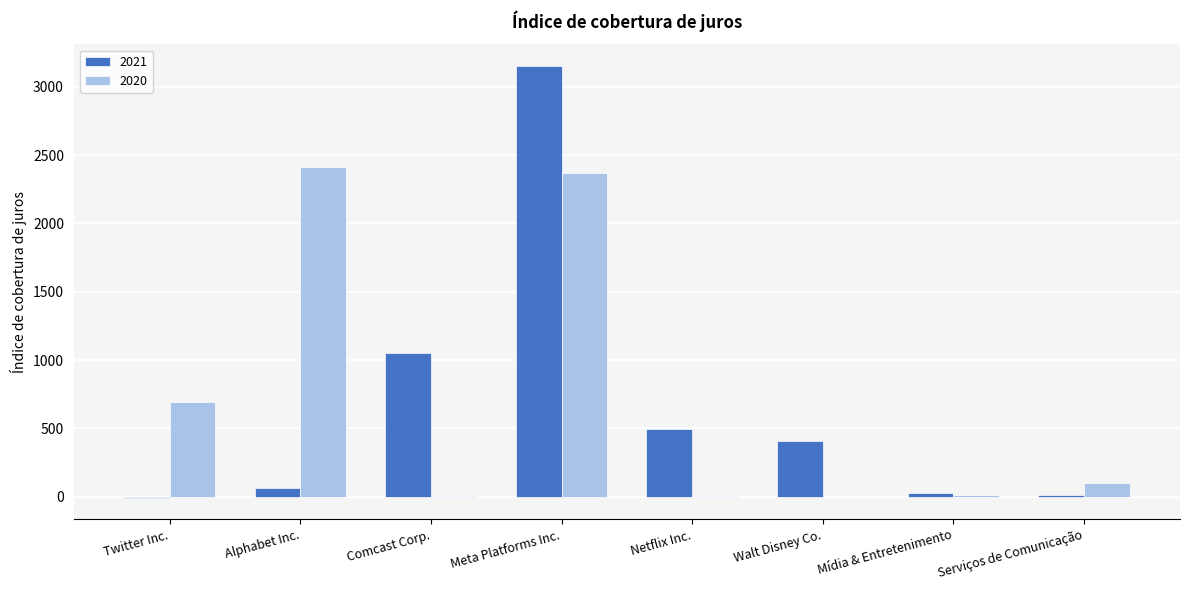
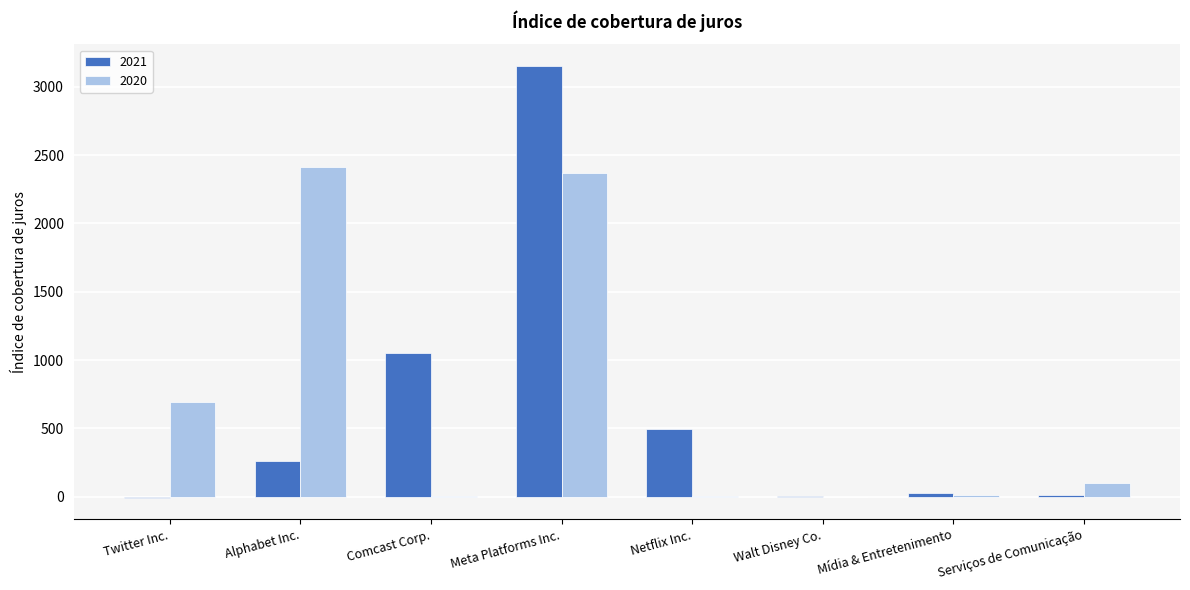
  {
    "2021": {
-     "Alphabet Inc.": 70,
+     "Alphabet Inc.": 260,
      "Comcast Corp.": 1050,
      "Meta Platforms Inc.": 3150,
      "Netflix Inc.": 490,
-     "Walt Disney Co.": 410,
+     "Walt Disney Co.": 0,
      "Mídia & Entretenimento": 20
    },
    "2020": {
      "Twitter Inc.": 690,
      "Alphabet Inc.": 2410,
      "Meta Platforms Inc.": 2370,
      "Serviços de Comunicação": 100
    }
  }
